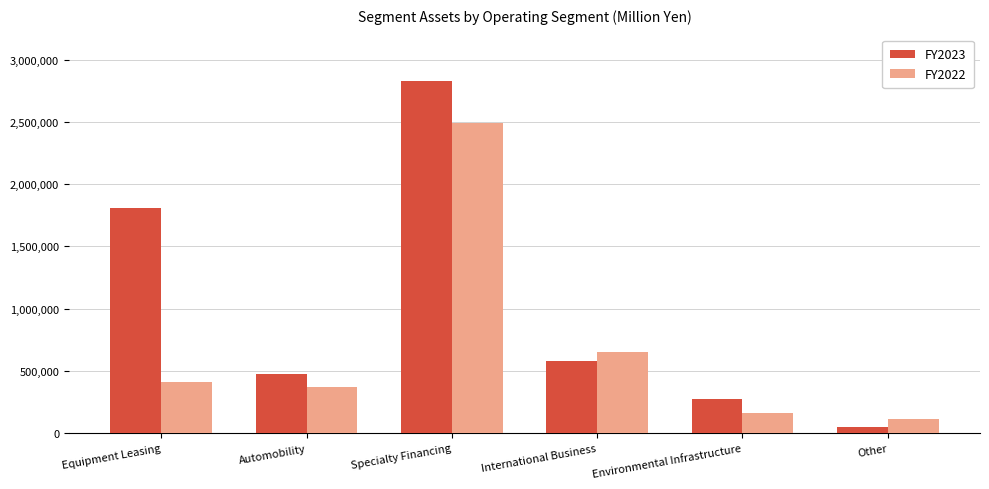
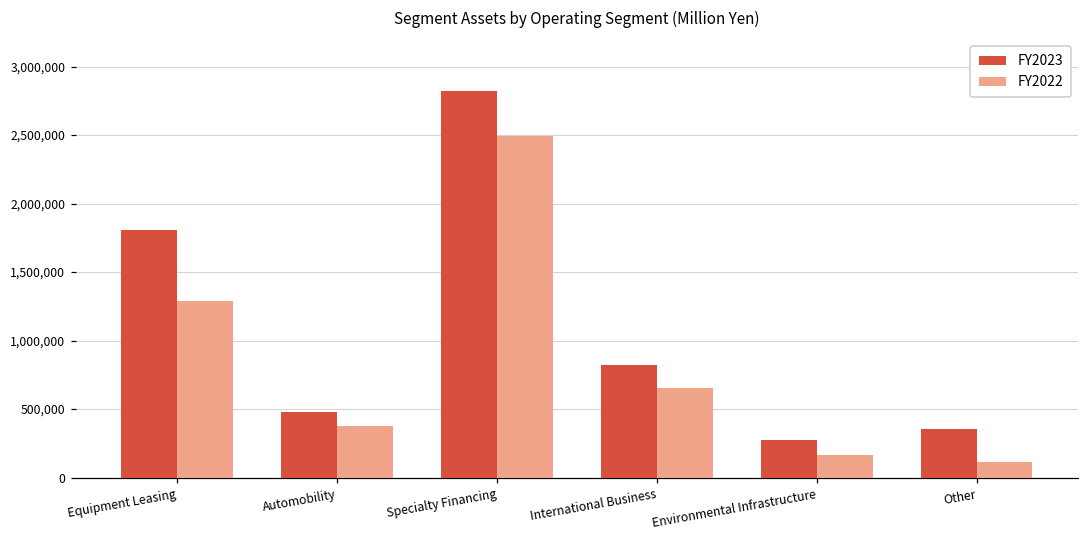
  {
    "FY2023": {
      "Equipment Leasing": "1,810,000",
      "Automobility": "480,000",
      "Specialty Financing": "2,830,000",
-     "International Business": "580,000",
+     "International Business": "820,000",
      "Environmental Infrastructure": "270,000",
-     "Other": "50,000"
+     "Other": "360,000"
    },
    "FY2022": {
-     "Equipment Leasing": "410,000",
+     "Equipment Leasing": "1,290,000",
      "Automobility": "370,000",
      "Specialty Financing": "2,490,000",
      "International Business": "660,000",
      "Environmental Infrastructure": "160,000",
      "Other": "110,000"
    }
  }
